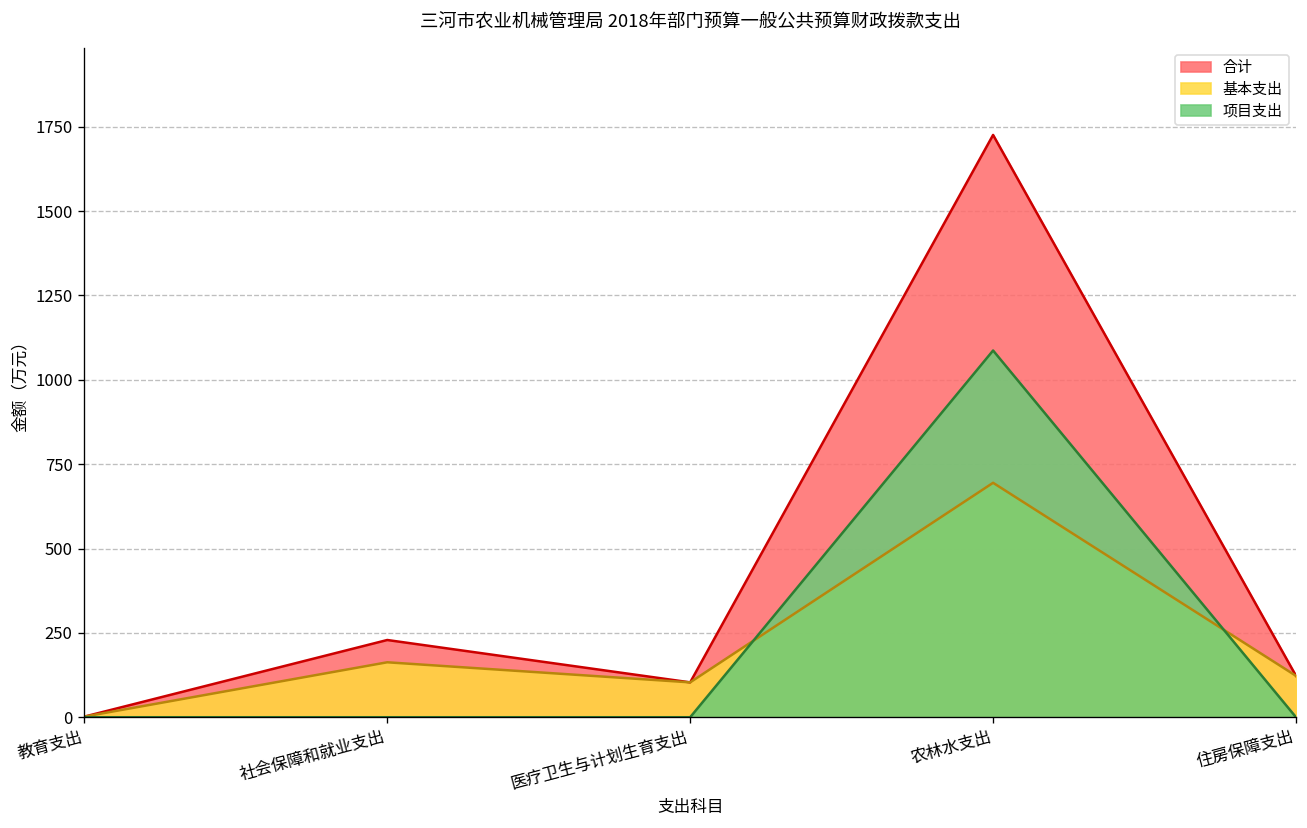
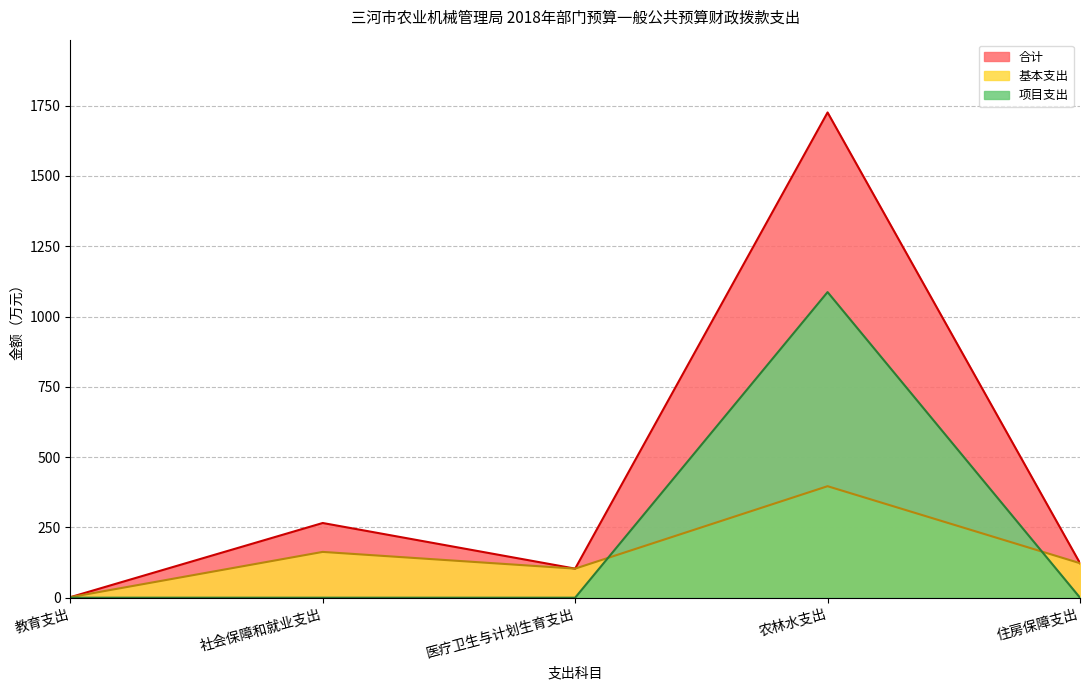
  {
    "合计": {
-     "社会保障和就业支出": 230,
+     "社会保障和就业支出": 270,
      "农林水支出": 1730
    },
    "基本支出": {
      "社会保障和就业支出": 160,
-     "农林水支出": 690
+     "农林水支出": 400
    },
    "项目支出": {
      "社会保障和就业支出": 0,
      "医疗卫生与计划生育支出": 0,
      "农林水支出": 1090,
      "住房保障支出": 0
    }
  }
